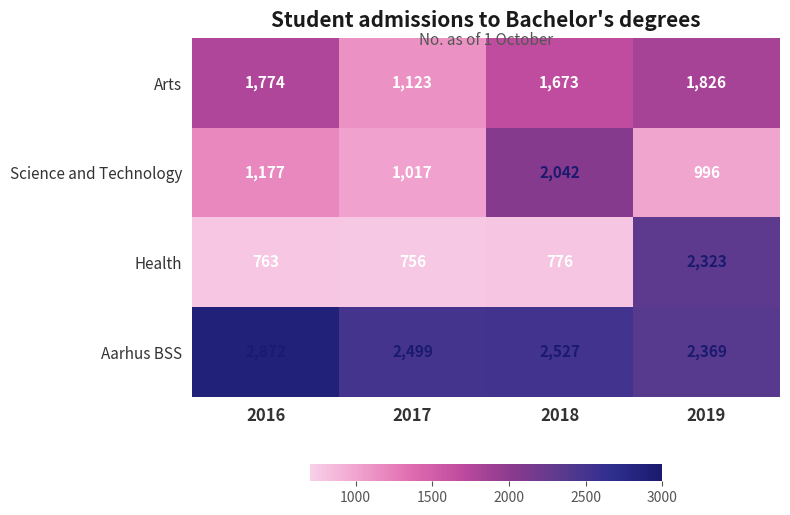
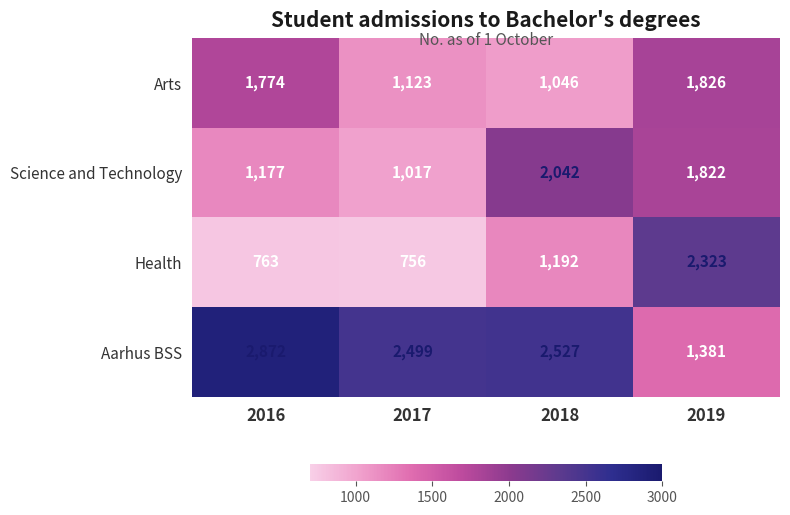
  {
    "Arts": {
      "2016": "1,774",
      "2017": "1,123",
-     "2018": "1,673",
+     "2018": "1,046",
      "2019": "1,826"
    },
    "Science and Technology": {
      "2016": "1,177",
      "2017": "1,017",
      "2018": "2,042",
-     "2019": "996"
+     "2019": "1,822"
    },
    "Health": {
      "2016": "763",
      "2017": "756",
-     "2018": "776",
+     "2018": "1,192",
      "2019": "2,323"
    },
    "Aarhus BSS": {
-     "2019": "2,369"
+     "2019": "1,381"
    }
  }
